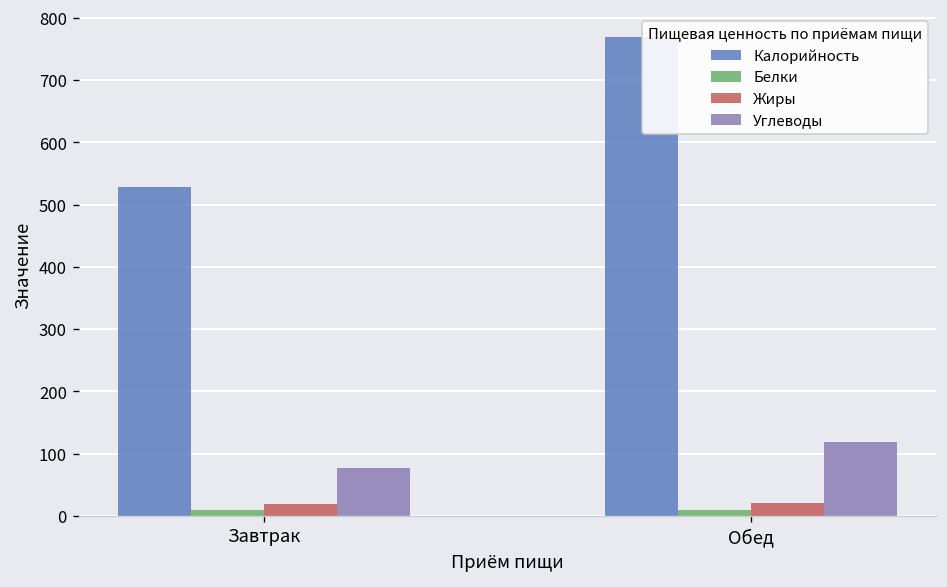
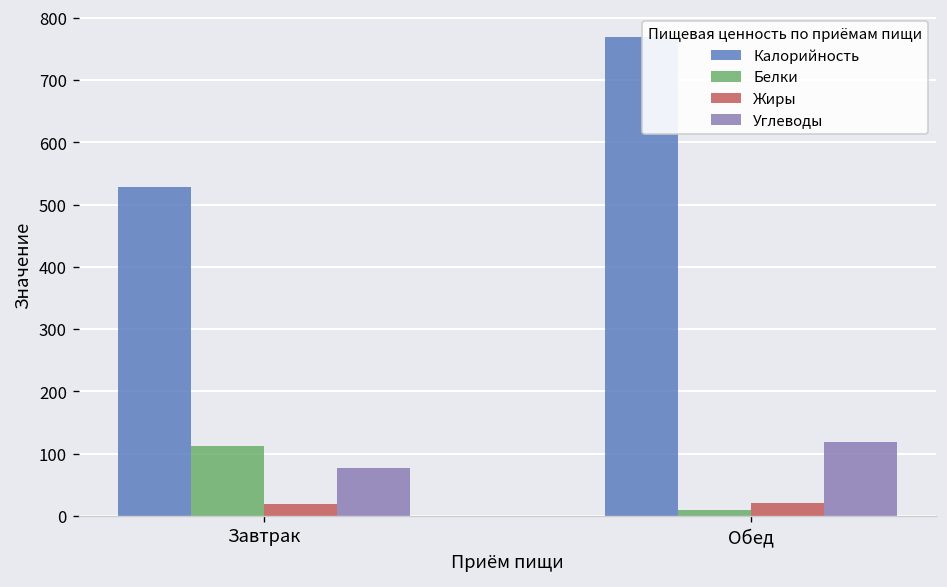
  {
    "Белки": {
-     "Завтрак": 10,
+     "Завтрак": 110,
      "Обед": 10
    },
    "Жиры": {
      "Завтрак": 20,
      "Обед": 20
    }
  }
